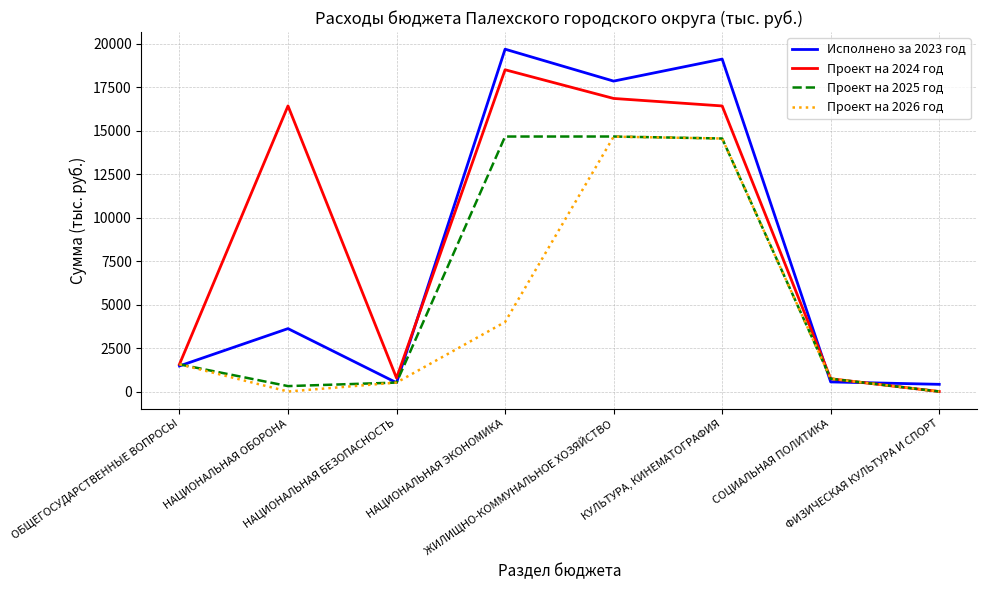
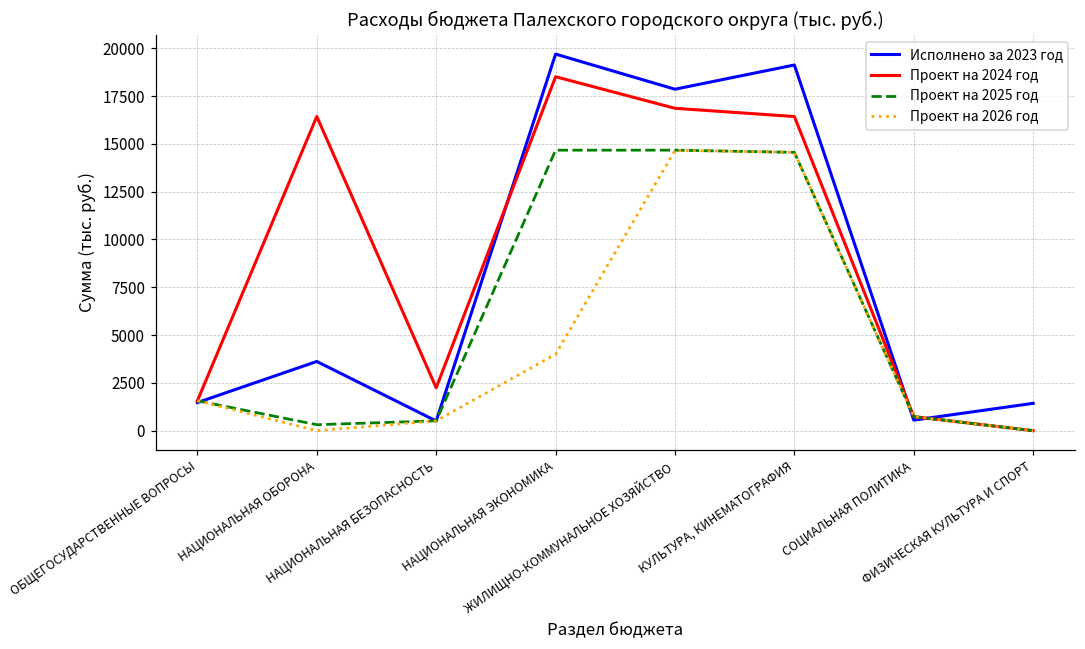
  {
    "Исполнено за 2023 год": {
      "НАЦИОНАЛЬНАЯ ОБОРОНА": 3600,
      "НАЦИОНАЛЬНАЯ ЭКОНОМИКА": 19700,
      "ЖИЛИЩНО-КОММУНАЛЬНОЕ ХОЗЯЙСТВО": 17900,
      "КУЛЬТУРА, КИНЕМАТОГРАФИЯ": 19100,
      "СОЦИАЛЬНАЯ ПОЛИТИКА": 600,
-     "ФИЗИЧЕСКАЯ КУЛЬТУРА И СПОРТ": 400
+     "ФИЗИЧЕСКАЯ КУЛЬТУРА И СПОРТ": 1400
    },
    "Проект на 2024 год": {
      "НАЦИОНАЛЬНАЯ ОБОРОНА": 16400,
-     "НАЦИОНАЛЬНАЯ БЕЗОПАСНОСТЬ": 800,
+     "НАЦИОНАЛЬНАЯ БЕЗОПАСНОСТЬ": 2200,
      "НАЦИОНАЛЬНАЯ ЭКОНОМИКА": 18500,
      "ЖИЛИЩНО-КОММУНАЛЬНОЕ ХОЗЯЙСТВО": 16900,
      "КУЛЬТУРА, КИНЕМАТОГРАФИЯ": 16400
    },
    "Проект на 2025 год": {
      "НАЦИОНАЛЬНАЯ ОБОРОНА": 300,
      "НАЦИОНАЛЬНАЯ ЭКОНОМИКА": 14700
    },
    "Проект на 2026 год": {
      "НАЦИОНАЛЬНАЯ ОБОРОНА": 0,
      "НАЦИОНАЛЬНАЯ ЭКОНОМИКА": 4000
    }
  }
